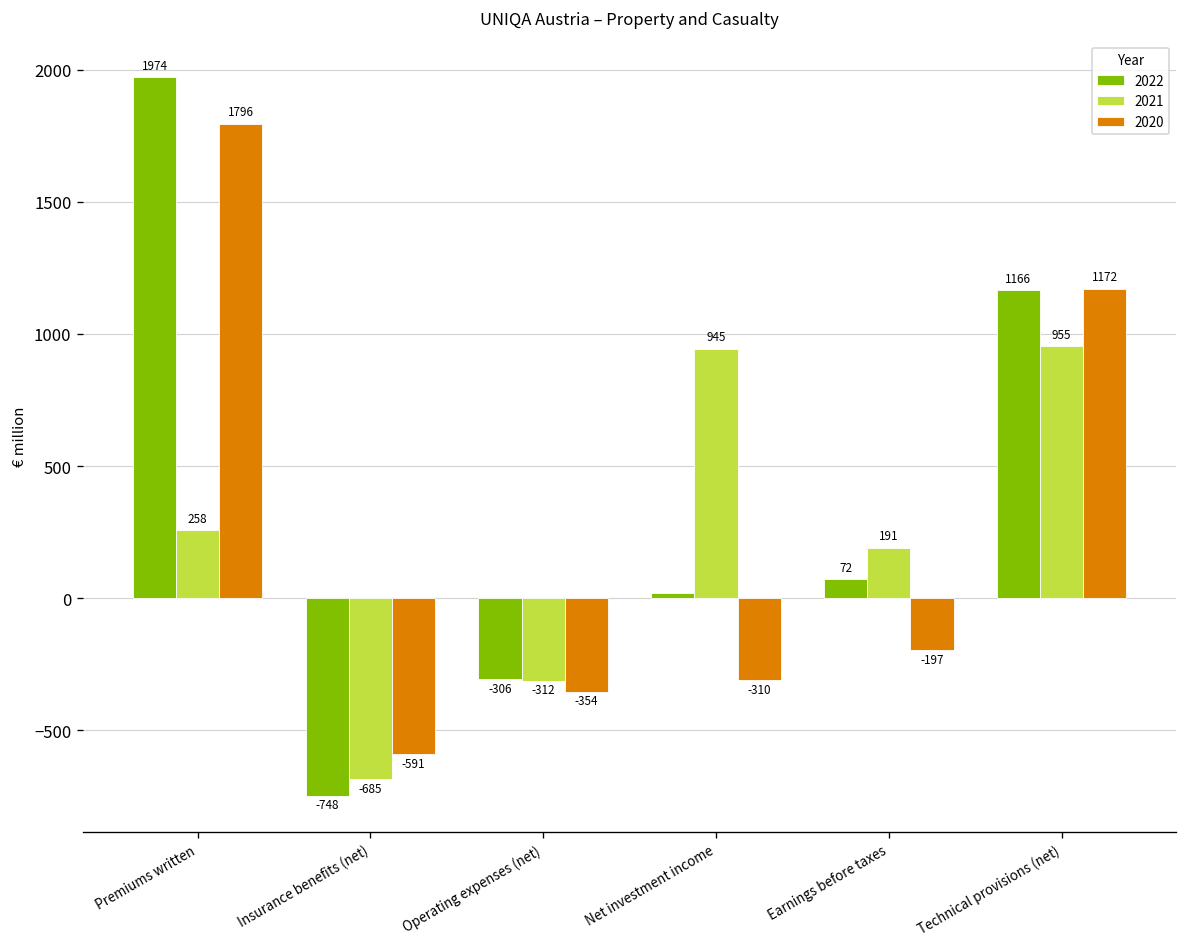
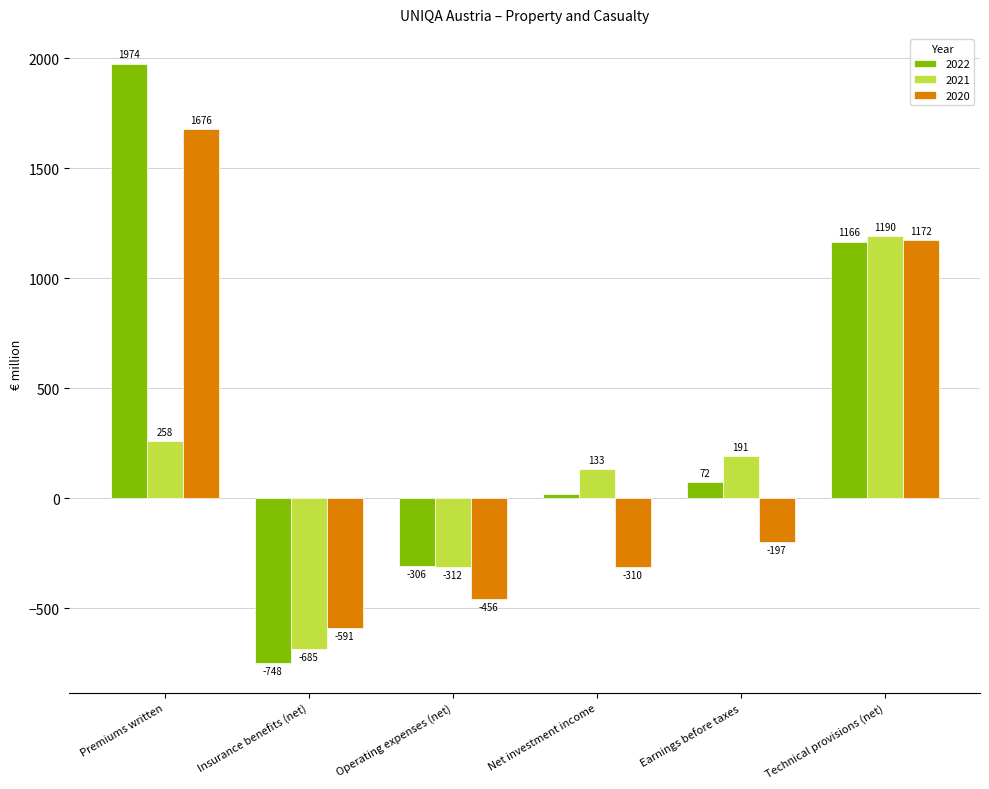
  {
    "2022": {
      "Premiums written": 1974,
      "Insurance benefits (net)": -748,
      "Operating expenses (net)": -306,
      "Earnings before taxes": 72,
      "Technical provisions (net)": 1166
    },
    "2021": {
      "Premiums written": 258,
      "Insurance benefits (net)": -685,
      "Operating expenses (net)": -312,
-     "Net investment income": 945,
+     "Net investment income": 133,
      "Earnings before taxes": 191,
-     "Technical provisions (net)": 955
+     "Technical provisions (net)": 1190
    },
    "2020": {
-     "Premiums written": 1796,
+     "Premiums written": 1676,
      "Insurance benefits (net)": -591,
-     "Operating expenses (net)": -354,
+     "Operating expenses (net)": -456,
      "Net investment income": -310,
      "Earnings before taxes": -197,
      "Technical provisions (net)": 1172
    }
  }
